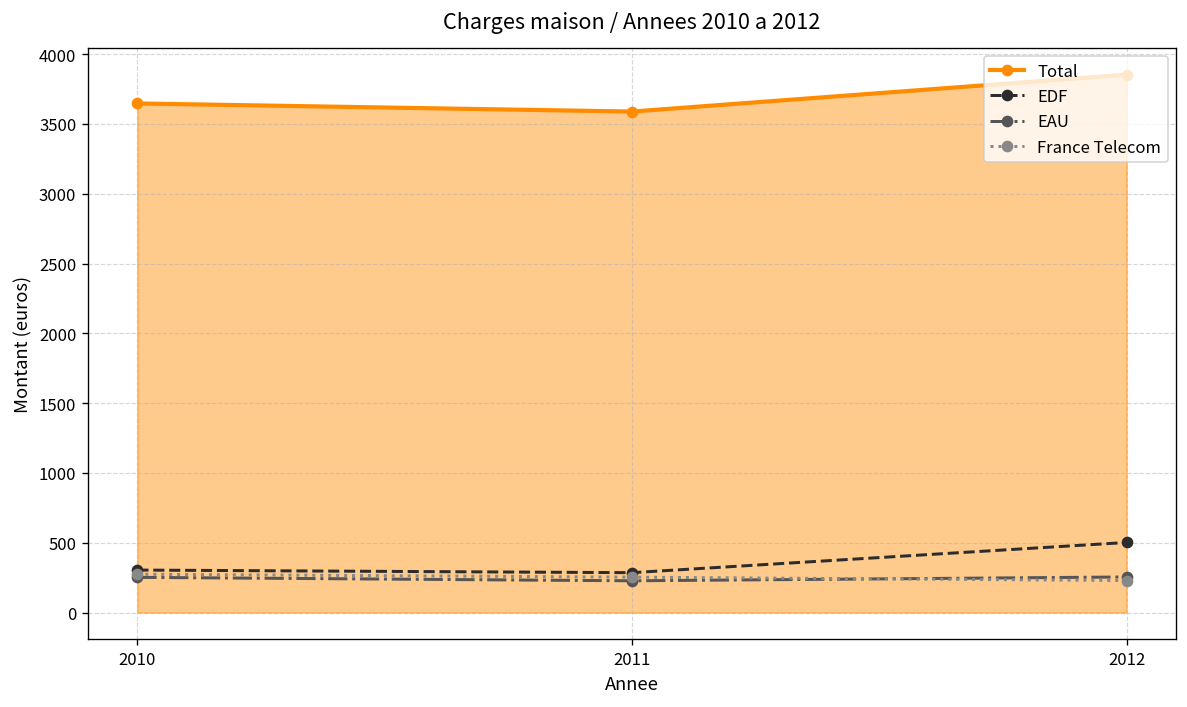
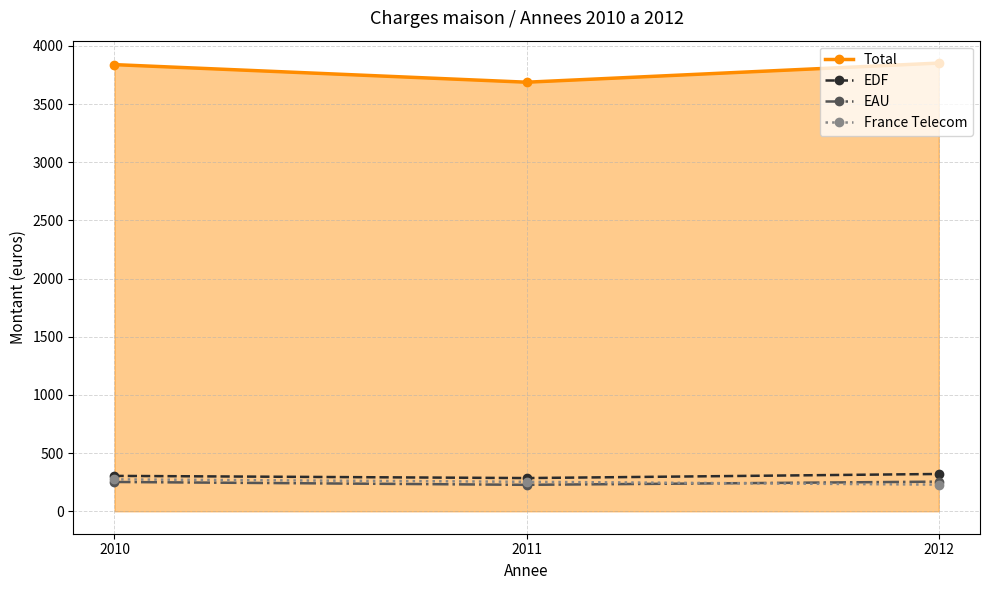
  {
    "Total": {
-     "2010": 3650,
-     "2011": 3590
+     "2010": 3840,
+     "2011": 3690
    },
    "EDF": {
      "2010": 300,
      "2011": 290,
-     "2012": 500
+     "2012": 320
    },
    "EAU": {
      "2010": 250,
      "2011": 230,
      "2012": 260
    },
    "France Telecom": {
      "2010": 270,
      "2011": 250,
      "2012": 230
    }
  }
